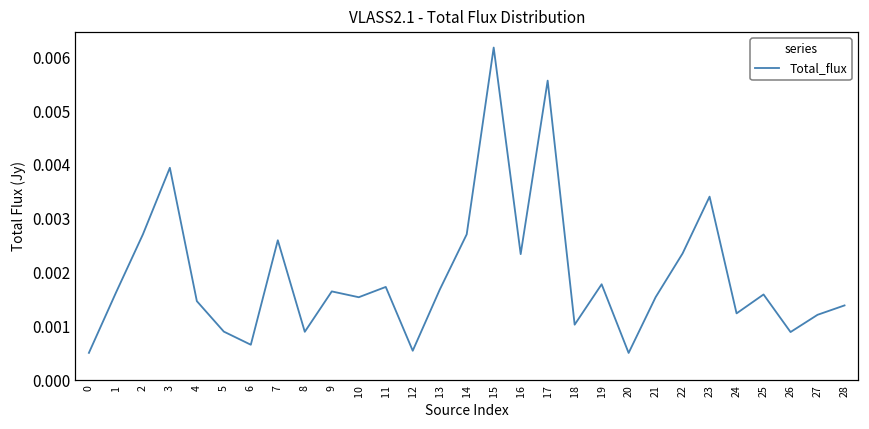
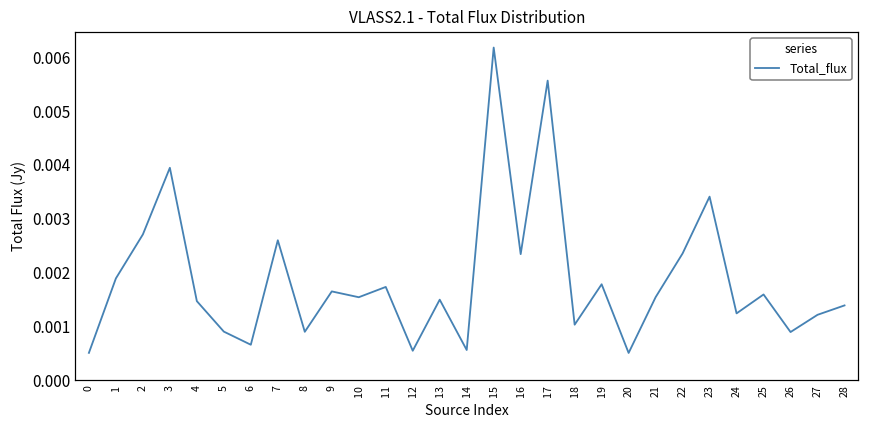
  {
    "0": 0.0005,
-   "1": 0.0016,
+   "1": 0.0019,
    "2": 0.0027,
    "3": 0.0039,
    "4": 0.0015,
    "5": 0.0009,
    "6": 0.0007,
    "7": 0.0026,
    "8": 0.0009,
    "9": 0.0016,
    "10": 0.0015,
    "11": 0.0017,
    "12": 0.0005,
-   "13": 0.0017,
-   "14": 0.0027,
+   "13": 0.0015,
+   "14": 0.0006,
    "15": 0.0062,
    "16": 0.0023,
    "17": 0.0056,
    "18": 0.0010,
    "19": 0.0018,
    "20": 0.0005,
    "21": 0.0015,
    "22": 0.0024,
    "23": 0.0034,
    "24": 0.0012,
    "25": 0.0016,
    "26": 0.0009,
    "27": 0.0012,
    "28": 0.0014
  }
